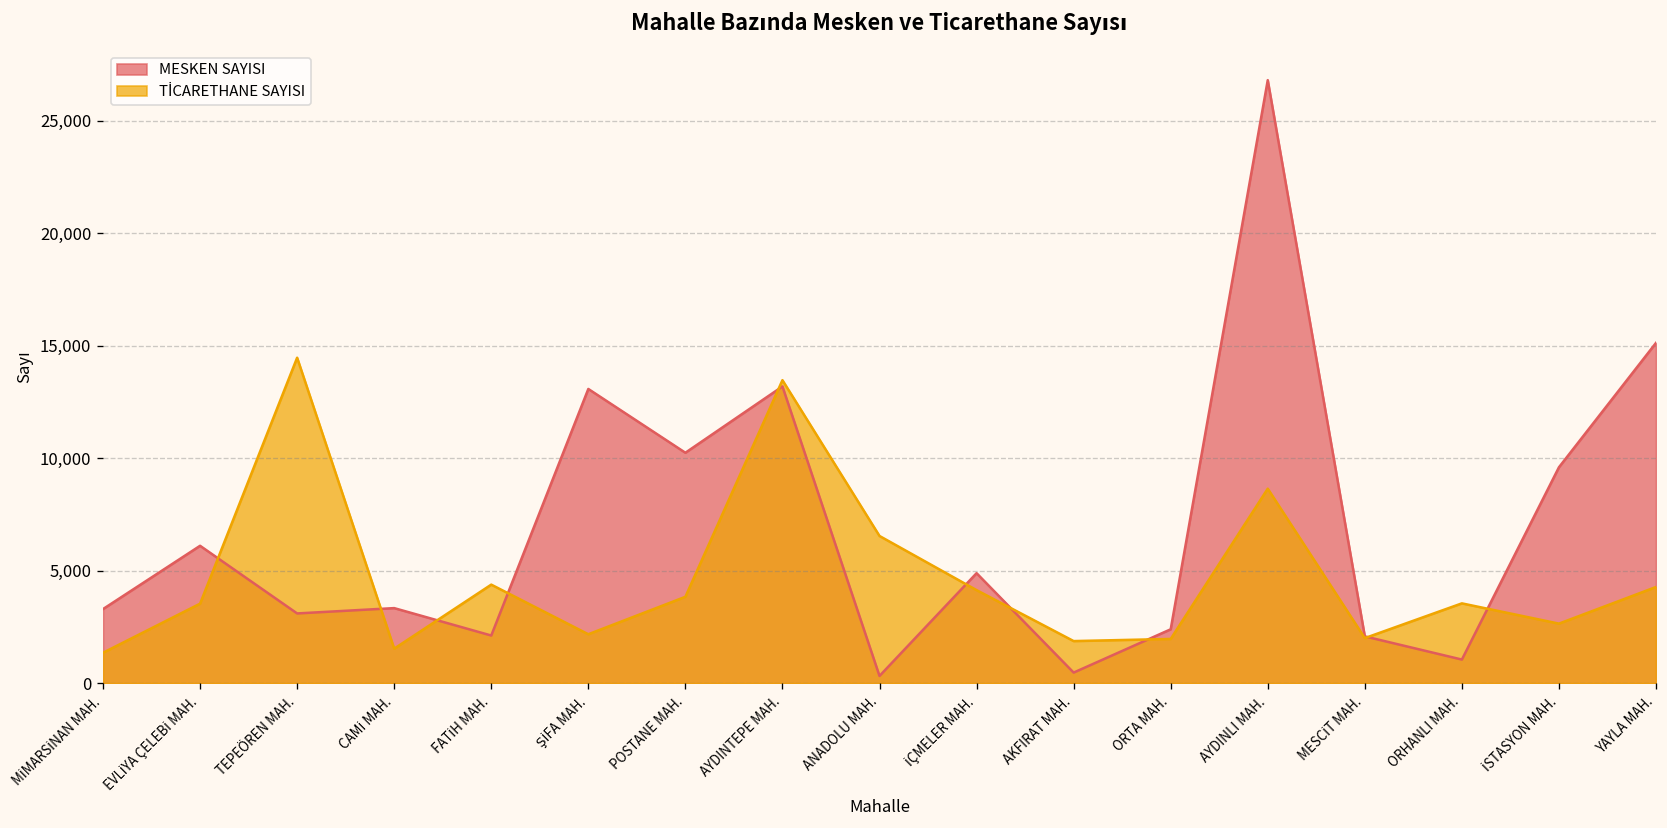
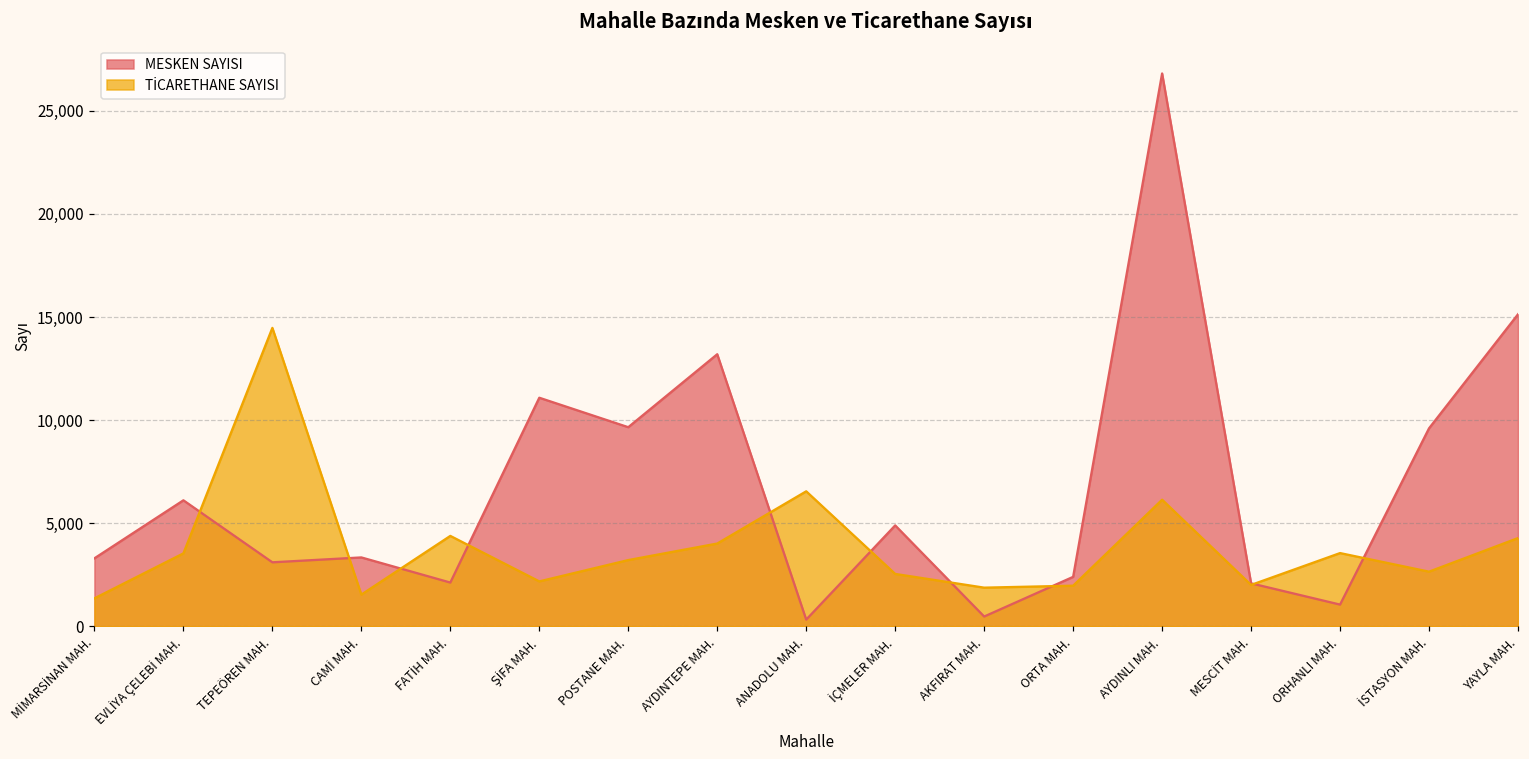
  {
    "MESKEN SAYISI": {
      "MİMARSİNAN MAH.": "3,300",
      "EVLİYA ÇELEBİ MAH.": "6,100",
      "TEPEÖREN MAH.": "3,100",
      "CAMİ MAH.": "3,300",
      "FATİH MAH.": "2,100",
-     "ŞİFA MAH.": "13,100",
-     "POSTANE MAH.": "10,200",
+     "ŞİFA MAH.": "11,100",
+     "POSTANE MAH.": "9,700",
      "AYDINTEPE MAH.": "13,200",
      "ANADOLU MAH.": "300",
      "İÇMELER MAH.": "4,900",
      "AKFIRAT MAH.": "500",
      "ORTA MAH.": "2,400",
      "AYDINLI MAH.": "26,800",
      "ORHANLI MAH.": "1,000",
      "İSTASYON MAH.": "9,600",
      "YAYLA MAH.": "15,100"
    },
    "TİCARETHANE SAYISI": {
      "MİMARSİNAN MAH.": "1,400",
      "EVLİYA ÇELEBİ MAH.": "3,500",
      "TEPEÖREN MAH.": "14,500",
      "CAMİ MAH.": "1,500",
      "FATİH MAH.": "4,400",
      "ŞİFA MAH.": "2,200",
-     "POSTANE MAH.": "3,800",
-     "AYDINTEPE MAH.": "13,500",
+     "POSTANE MAH.": "3,200",
+     "AYDINTEPE MAH.": "4,000",
      "ANADOLU MAH.": "6,500",
-     "İÇMELER MAH.": "4,100",
+     "İÇMELER MAH.": "2,500",
      "AKFIRAT MAH.": "1,900",
      "ORTA MAH.": "2,000",
-     "AYDINLI MAH.": "8,600",
+     "AYDINLI MAH.": "6,100",
      "ORHANLI MAH.": "3,500",
      "İSTASYON MAH.": "2,600",
      "YAYLA MAH.": "4,300"
    }
  }
